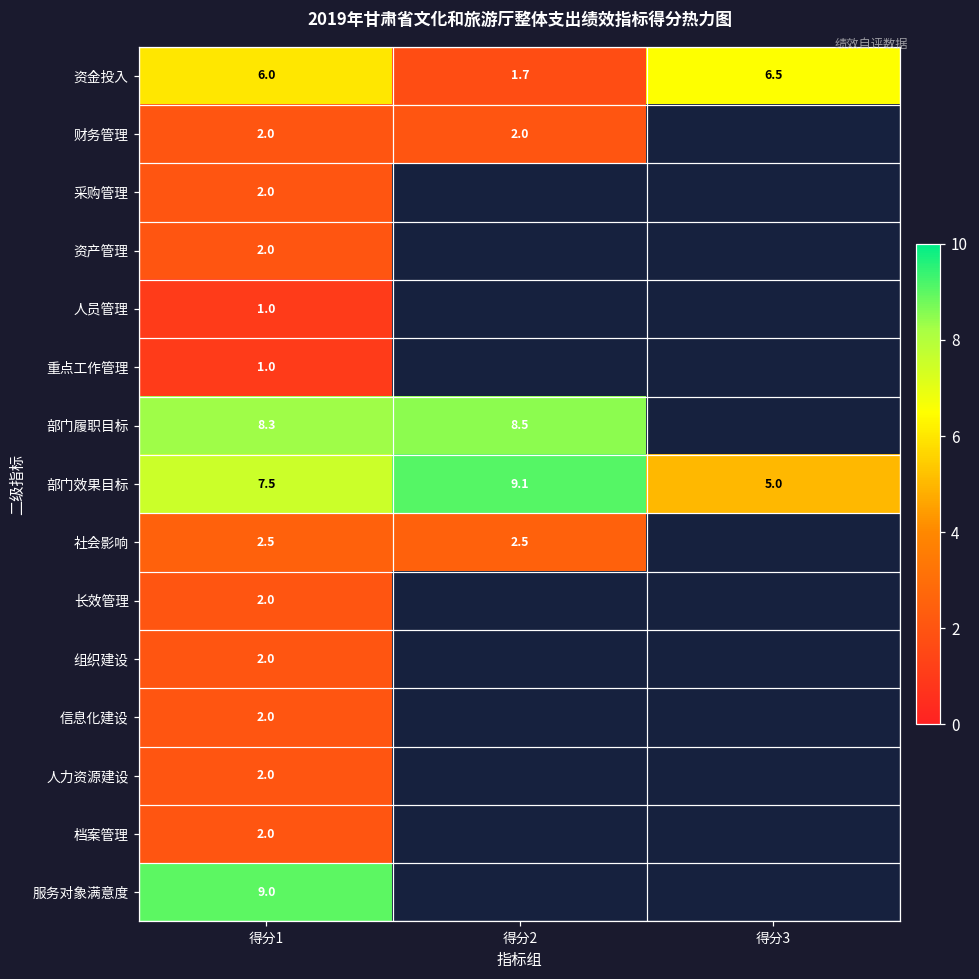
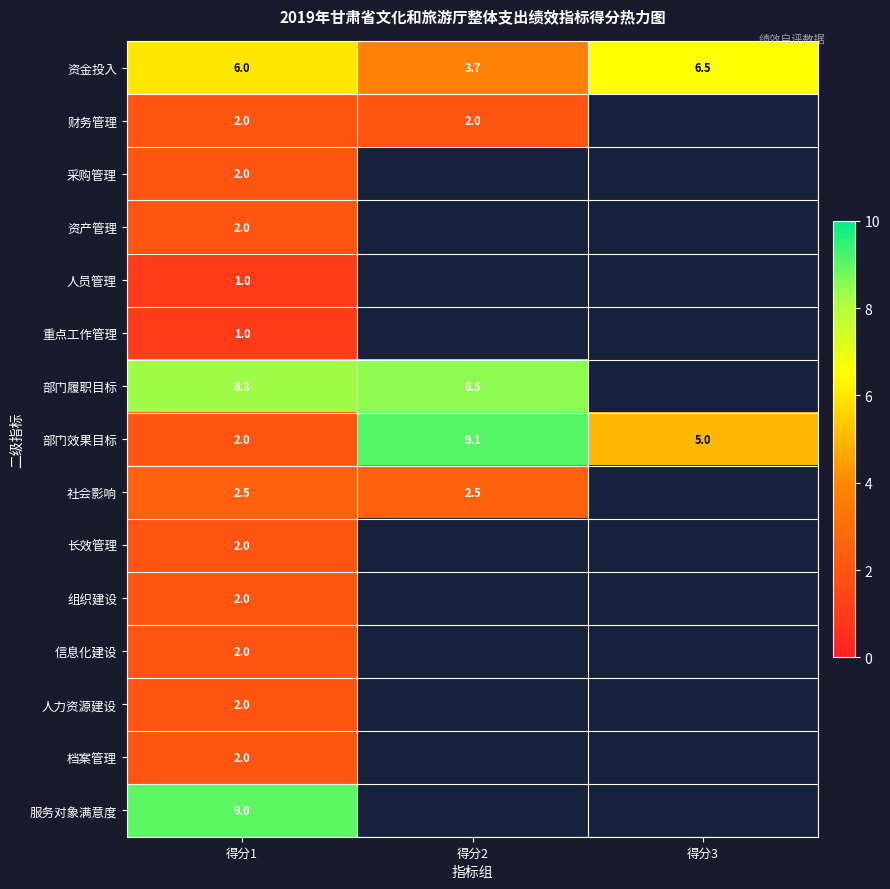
  {
    "资金投入": {
      "得分1": 6.0,
-     "得分2": 1.7,
+     "得分2": 3.7,
      "得分3": 6.5
    },
    "财务管理": {
      "得分1": 2.0,
      "得分2": 2.0
    },
    "采购管理": {
      "得分1": 2.0
    },
    "资产管理": {
      "得分1": 2.0
    },
    "人员管理": {
      "得分1": 1.0
    },
    "重点工作管理": {
      "得分1": 1.0
    },
    "部门履职目标": {
      "得分1": 8.3,
      "得分2": 8.5
    },
    "部门效果目标": {
-     "得分1": 7.5,
+     "得分1": 2.0,
      "得分2": 9.1,
      "得分3": 5.0
    },
    "社会影响": {
      "得分1": 2.5,
      "得分2": 2.5
    },
    "长效管理": {
      "得分1": 2.0
    },
    "组织建设": {
      "得分1": 2.0
    },
    "信息化建设": {
      "得分1": 2.0
    },
    "人力资源建设": {
      "得分1": 2.0
    },
    "档案管理": {
      "得分1": 2.0
    },
    "服务对象满意度": {
      "得分1": 9.0
    }
  }
